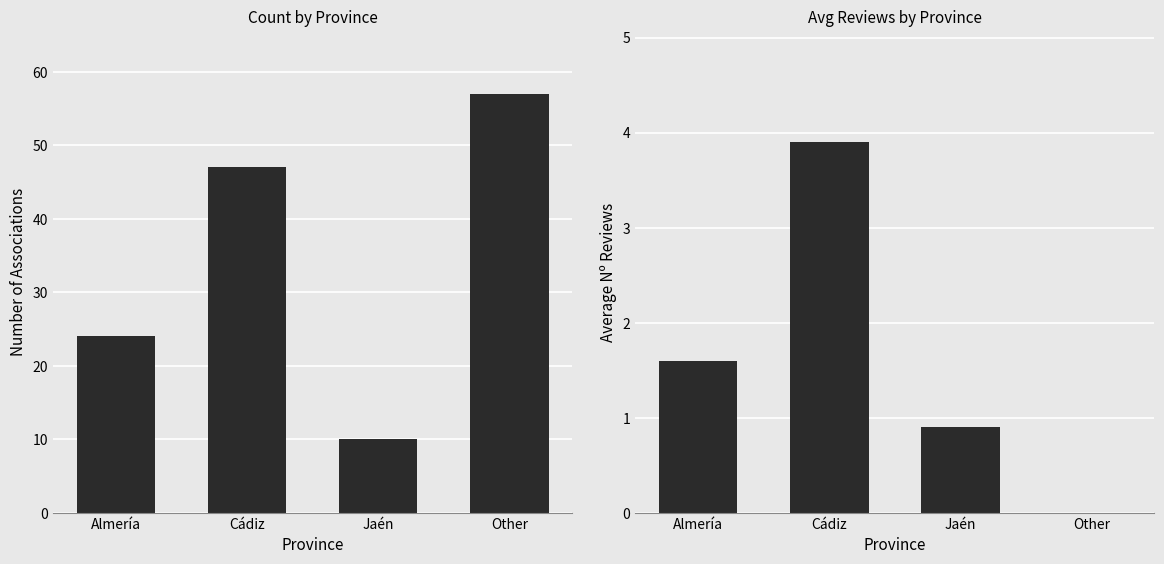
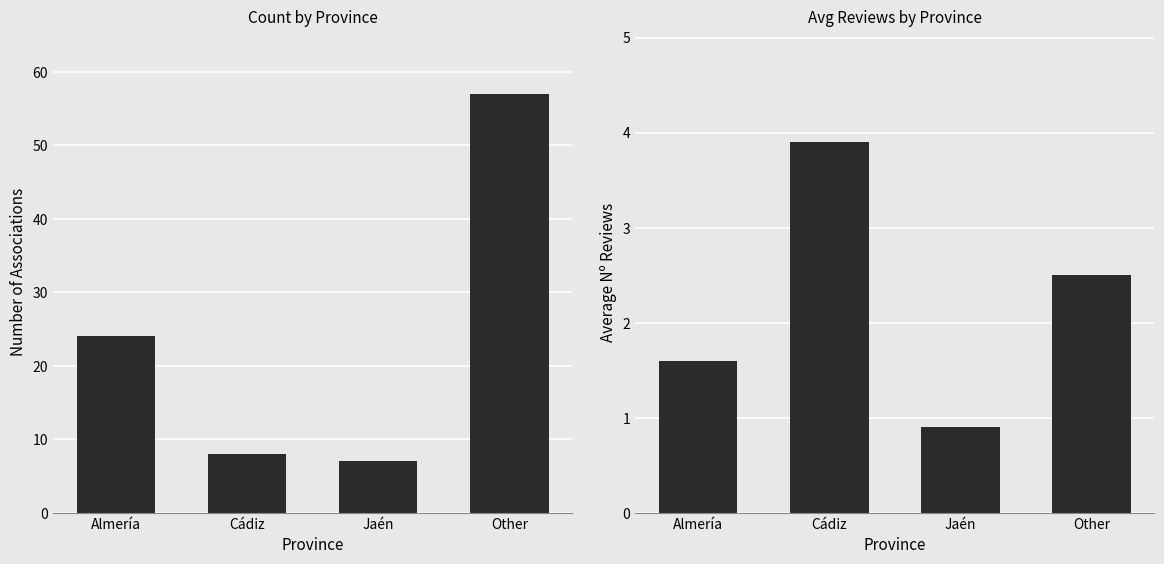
  {
    "Count by Province": {
      "Almería": 24,
-     "Cádiz": 47,
-     "Jaén": 10,
+     "Cádiz": 8,
+     "Jaén": 7,
      "Other": 57
    },
    "Avg Reviews by Province": {
      "Almería": 1.6,
      "Cádiz": 3.9,
      "Jaén": 0.9,
-     "Other": 0.0
+     "Other": 2.5
    }
  }
